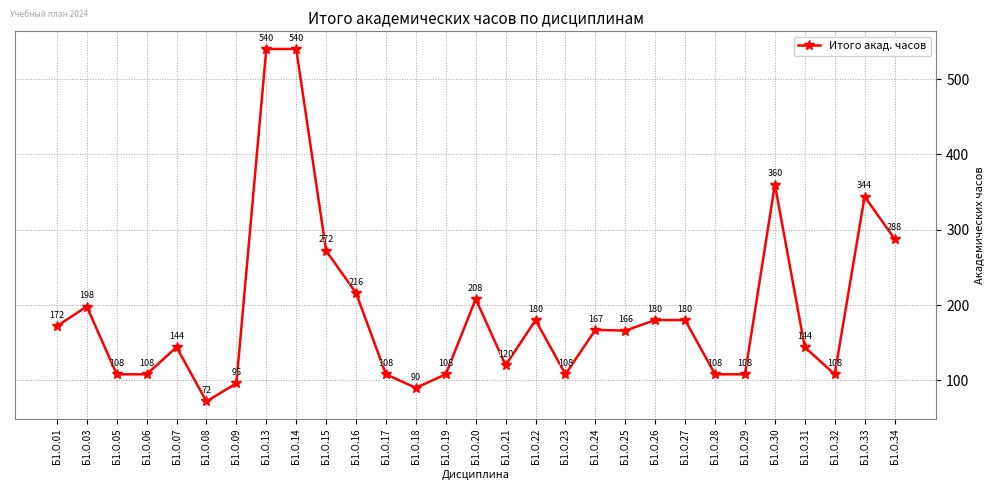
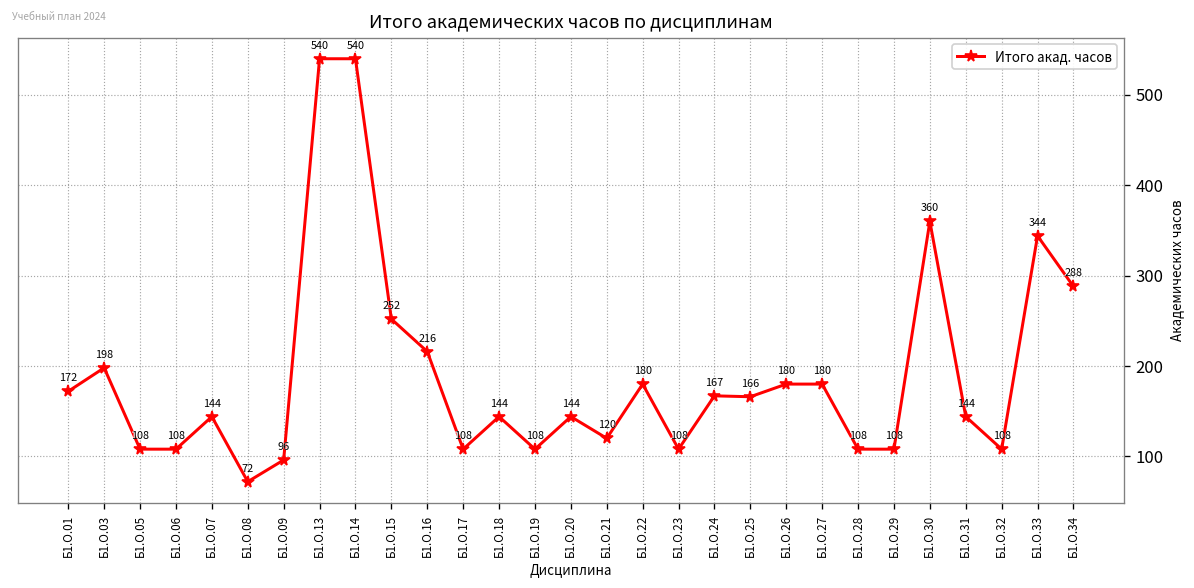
  {
-   "Б1.О.15": 272,
-   "Б1.О.18": 90,
-   "Б1.О.20": 208
+   "Б1.О.15": 252,
+   "Б1.О.18": 144,
+   "Б1.О.20": 144
  }
